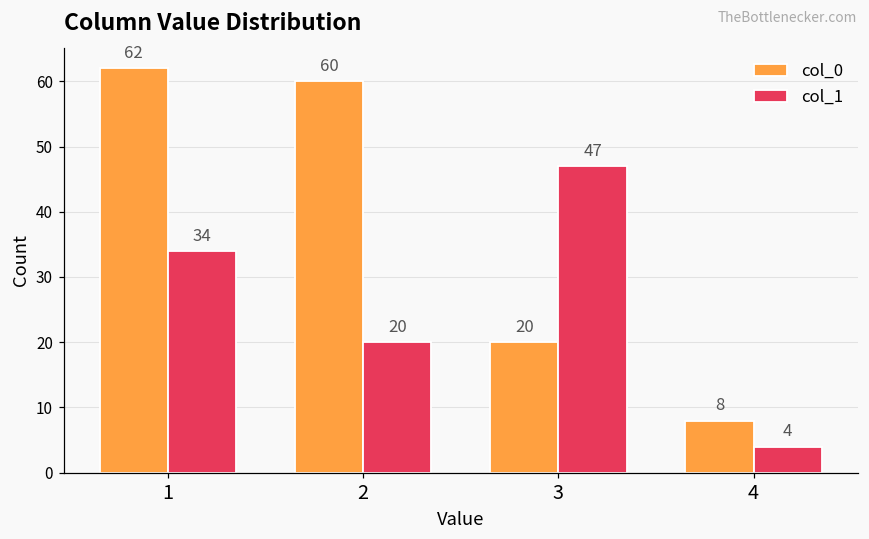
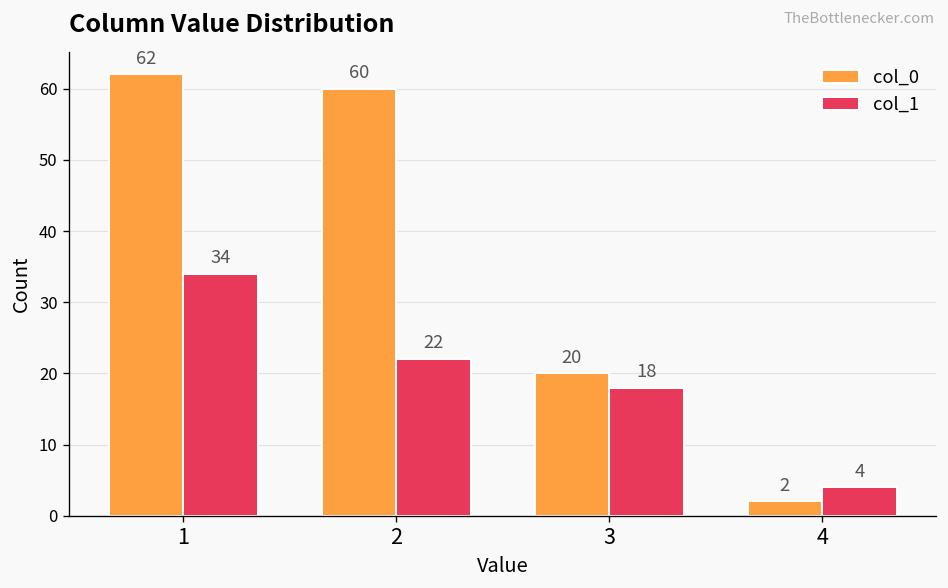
  {
    "col_0": {
      "1": 62,
      "2": 60,
      "3": 20,
-     "4": 8
+     "4": 2
    },
    "col_1": {
      "1": 34,
-     "2": 20,
-     "3": 47,
+     "2": 22,
+     "3": 18,
      "4": 4
    }
  }
